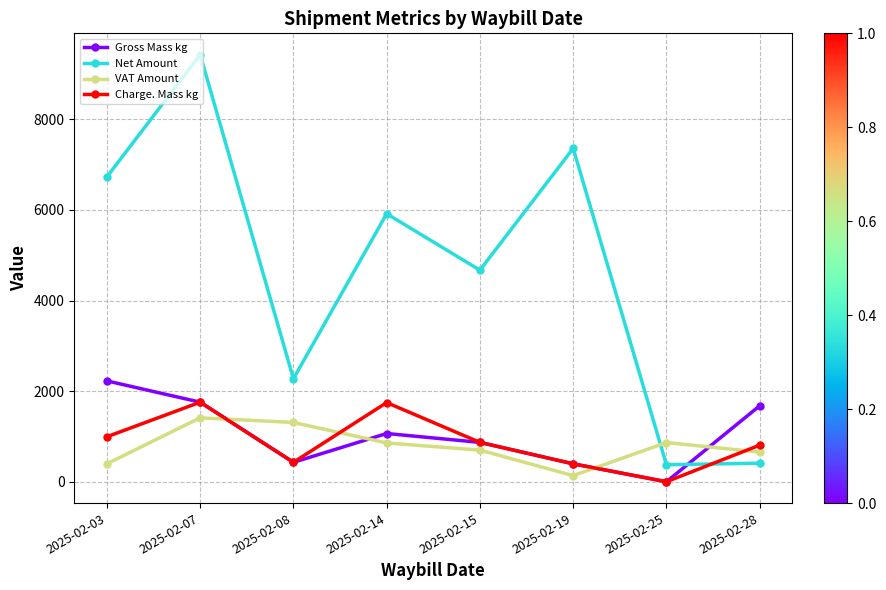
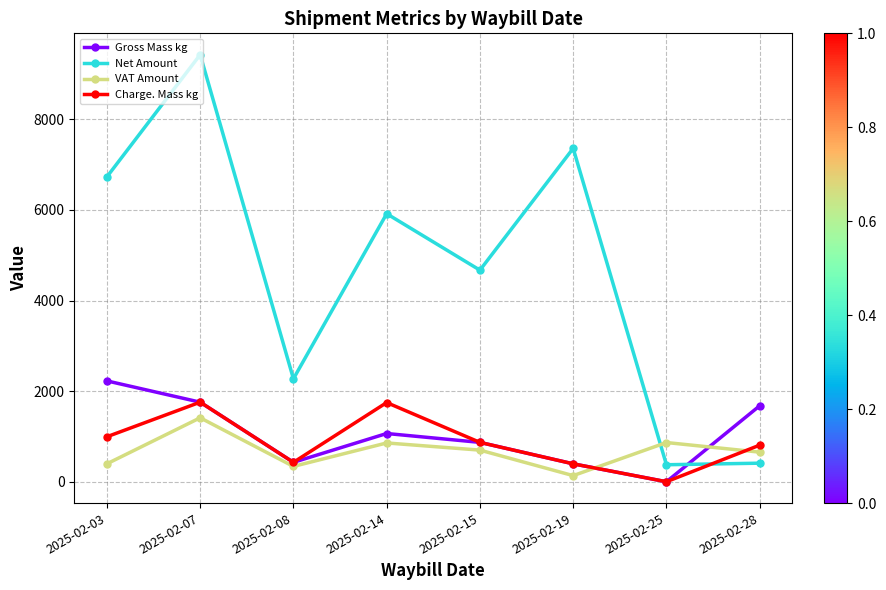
  {
    "Gross Mass kg": {
      "2025-02-03": 2200,
      "2025-02-14": 1100,
      "2025-02-28": 1700
    },
    "Net Amount": {
      "2025-02-03": 6700,
      "2025-02-08": 2300,
      "2025-02-14": 5900,
      "2025-02-15": 4700,
      "2025-02-19": 7400,
      "2025-02-25": 400,
      "2025-02-28": 400
    },
    "VAT Amount": {
      "2025-02-03": 400,
      "2025-02-07": 1400,
-     "2025-02-08": 1300,
+     "2025-02-08": 300,
      "2025-02-14": 900,
      "2025-02-15": 700,
      "2025-02-19": 100,
      "2025-02-25": 900,
      "2025-02-28": 700
    },
    "Charge. Mass kg": {
      "2025-02-03": 1000,
      "2025-02-14": 1700,
      "2025-02-28": 800
    }
  }
